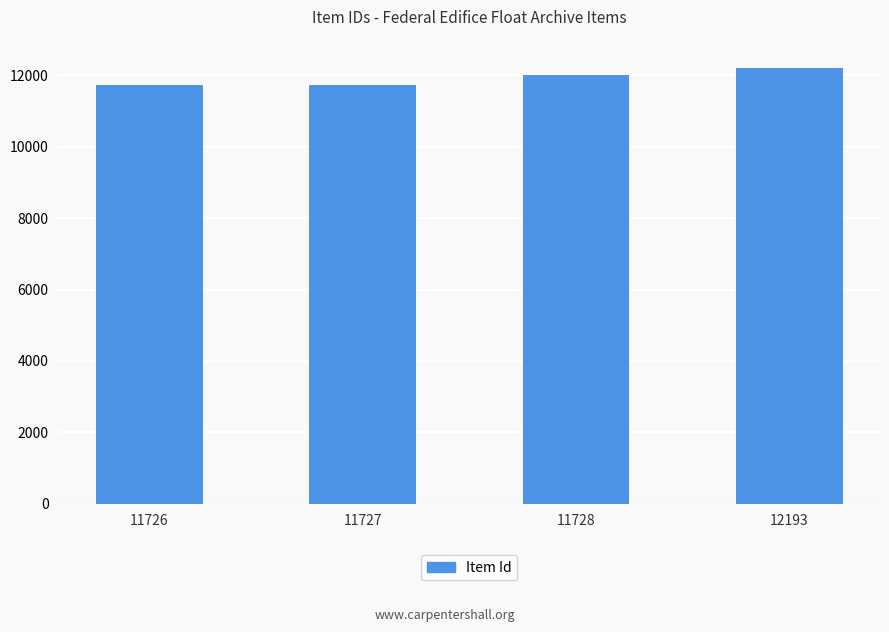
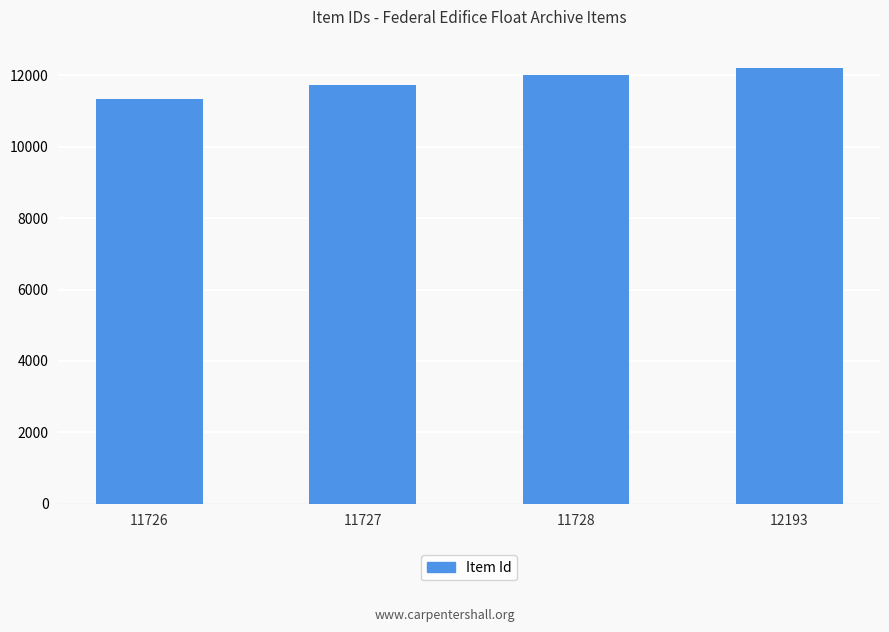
  {
-   "11726": 11700,
+   "11726": 11300,
    "11727": 11700,
    "11728": 12000,
    "12193": 12200
  }
